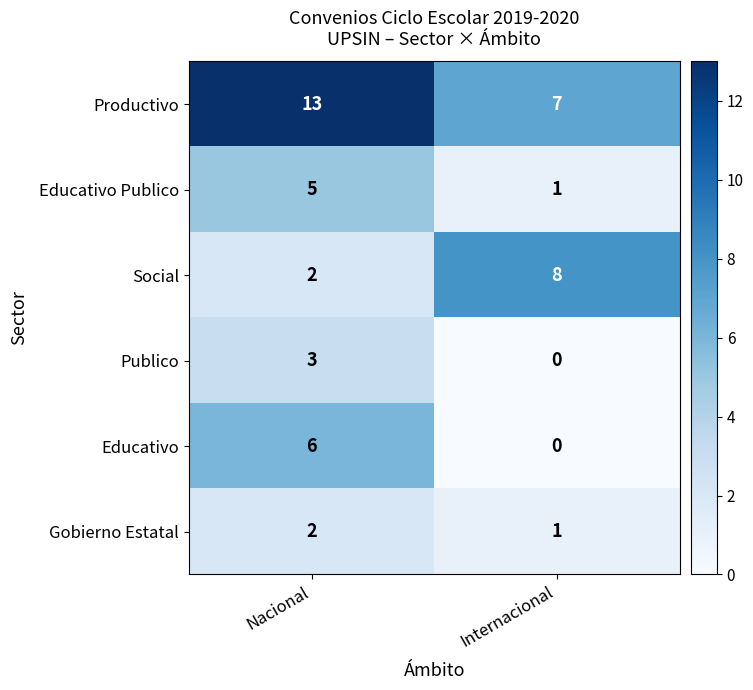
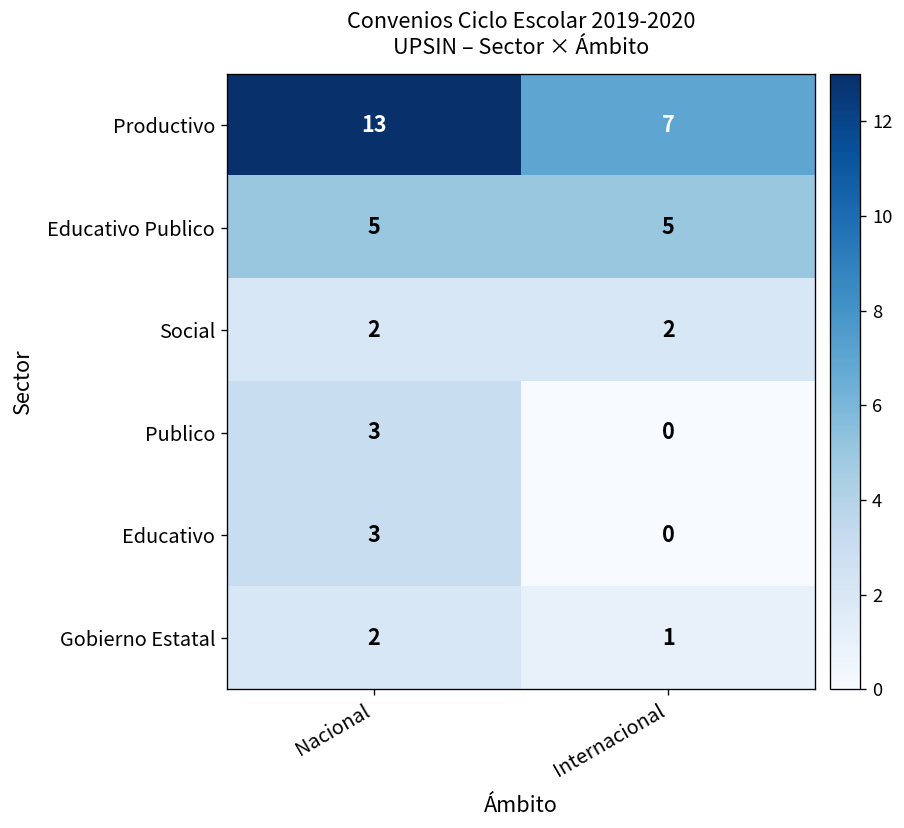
  {
    "Productivo": {
      "Nacional": 13,
      "Internacional": 7
    },
    "Educativo Publico": {
      "Nacional": 5,
-     "Internacional": 1
+     "Internacional": 5
    },
    "Social": {
      "Nacional": 2,
-     "Internacional": 8
+     "Internacional": 2
    },
    "Publico": {
      "Nacional": 3,
      "Internacional": 0
    },
    "Educativo": {
-     "Nacional": 6,
+     "Nacional": 3,
      "Internacional": 0
    },
    "Gobierno Estatal": {
      "Nacional": 2,
      "Internacional": 1
    }
  }
